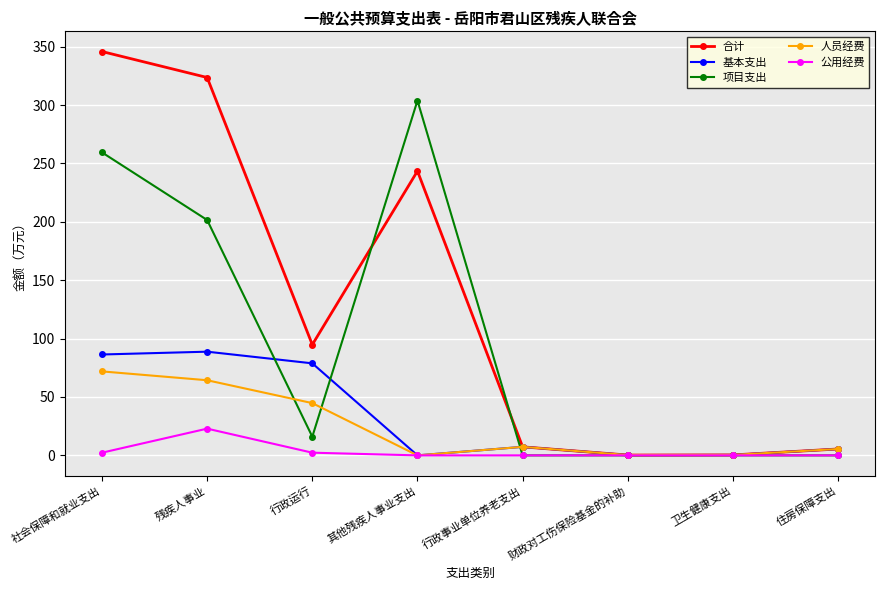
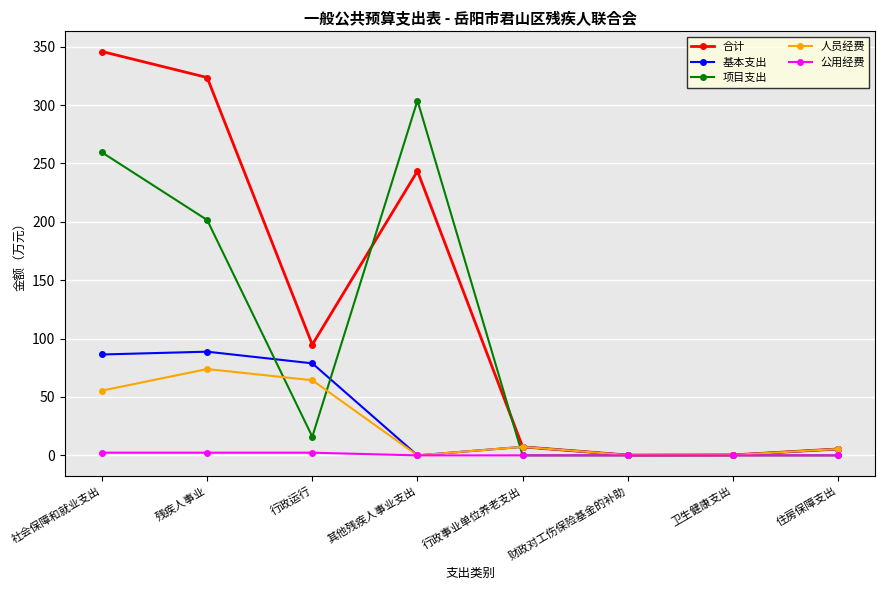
  {
    "合计": {
      "社会保障和就业支出": 346,
      "残疾人事业": 324,
      "行政运行": 95,
      "其他残疾人事业支出": 244
    },
    "基本支出": {
      "社会保障和就业支出": 86,
      "残疾人事业": 89,
      "行政运行": 79
    },
    "项目支出": {
      "社会保障和就业支出": 260,
      "残疾人事业": 202,
      "行政运行": 16,
      "其他残疾人事业支出": 304
    },
    "人员经费": {
-     "社会保障和就业支出": 72,
-     "残疾人事业": 64,
-     "行政运行": 45
+     "社会保障和就业支出": 55,
+     "残疾人事业": 74,
+     "行政运行": 64
    },
    "公用经费": {
      "社会保障和就业支出": 2,
-     "残疾人事业": 23,
+     "残疾人事业": 2,
      "行政运行": 2
    }
  }
